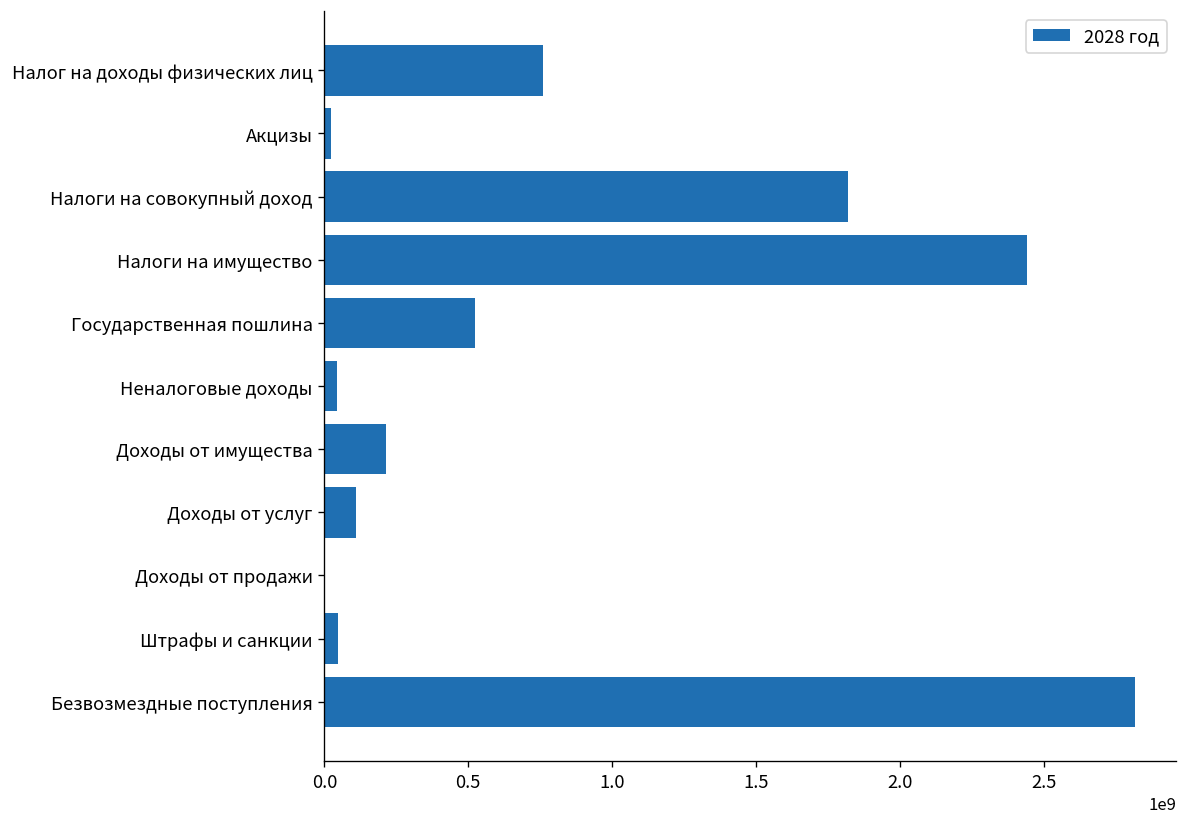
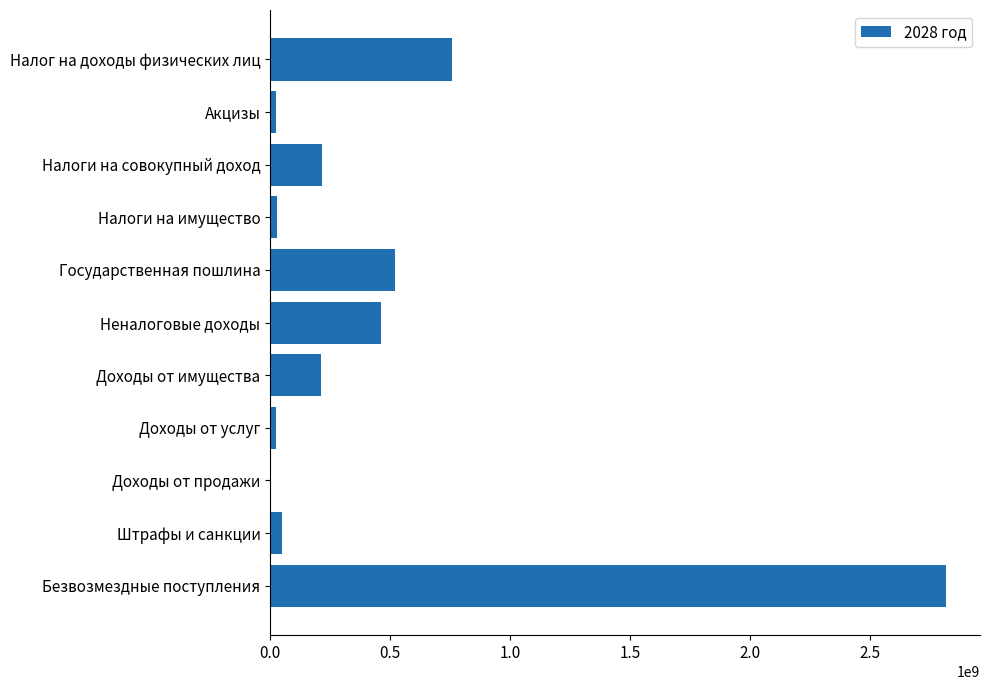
  {
    "Налог на доходы физических лиц": 760000000,
    "Акцизы": 20000000,
-   "Налоги на совокупный доход": 1820000000,
-   "Налоги на имущество": 2440000000,
+   "Налоги на совокупный доход": 220000000,
+   "Налоги на имущество": 30000000,
    "Государственная пошлина": 520000000,
-   "Неналоговые доходы": 40000000,
+   "Неналоговые доходы": 460000000,
    "Доходы от имущества": 210000000,
-   "Доходы от услуг": 110000000,
+   "Доходы от услуг": 20000000,
    "Штрафы и санкции": 50000000,
    "Безвозмездные поступления": 2820000000
  }
